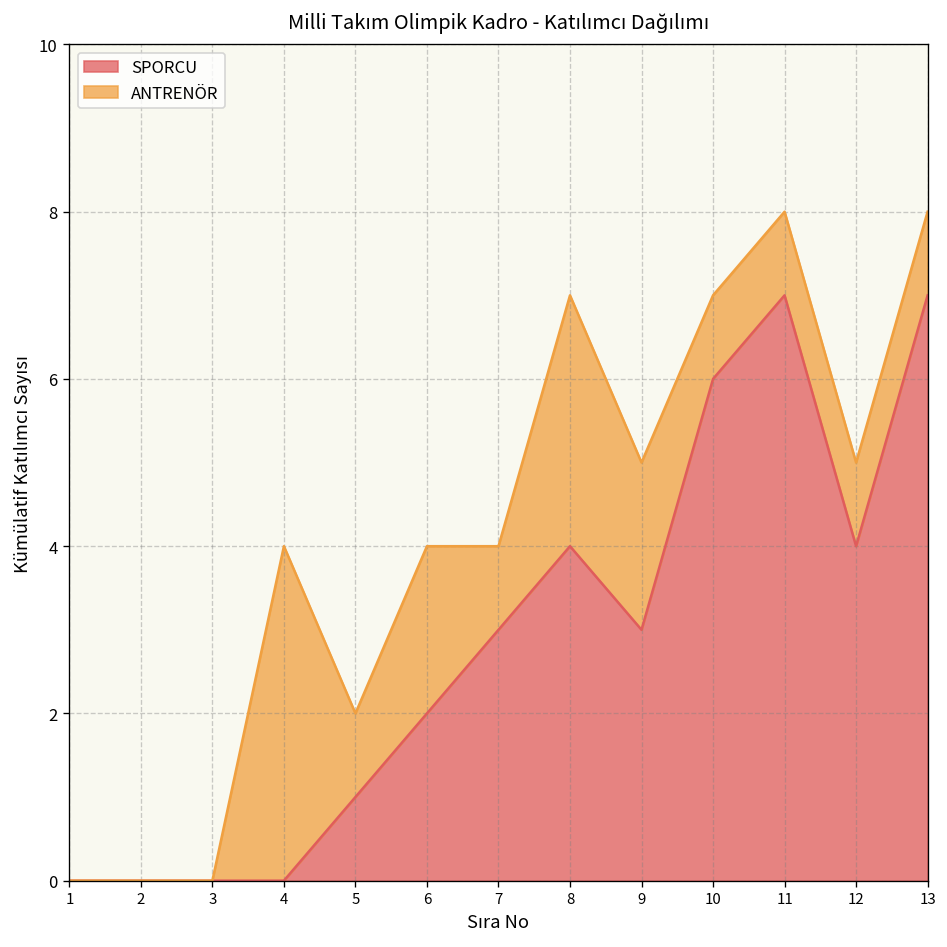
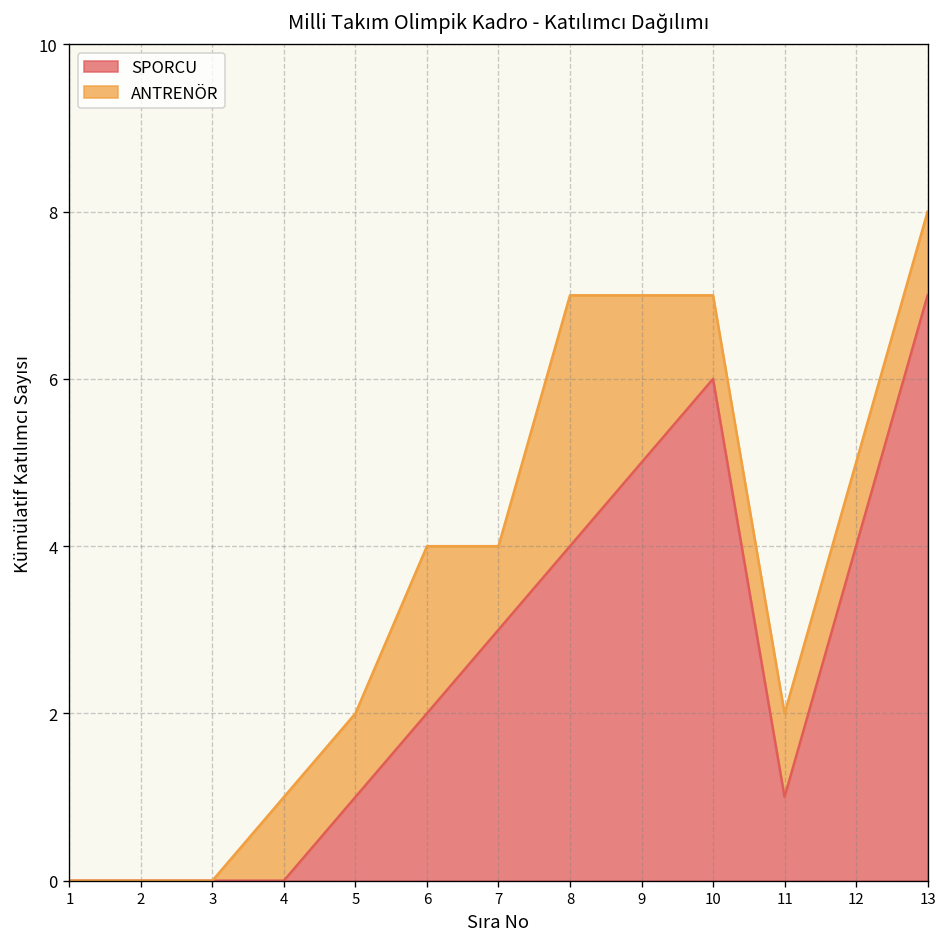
  {
    "SPORCU": {
      "4": 0,
      "5": 1,
      "6": 2,
      "7": 3,
      "8": 4,
-     "9": 3,
+     "9": 5,
      "10": 6,
-     "11": 7,
+     "11": 1,
      "12": 4,
      "13": 7
    },
    "ANTRENÖR": {
-     "4": 4,
+     "4": 1,
      "5": 2,
      "6": 4,
      "7": 4,
      "8": 7,
      "10": 7,
      "12": 5,
      "13": 8
    }
  }
